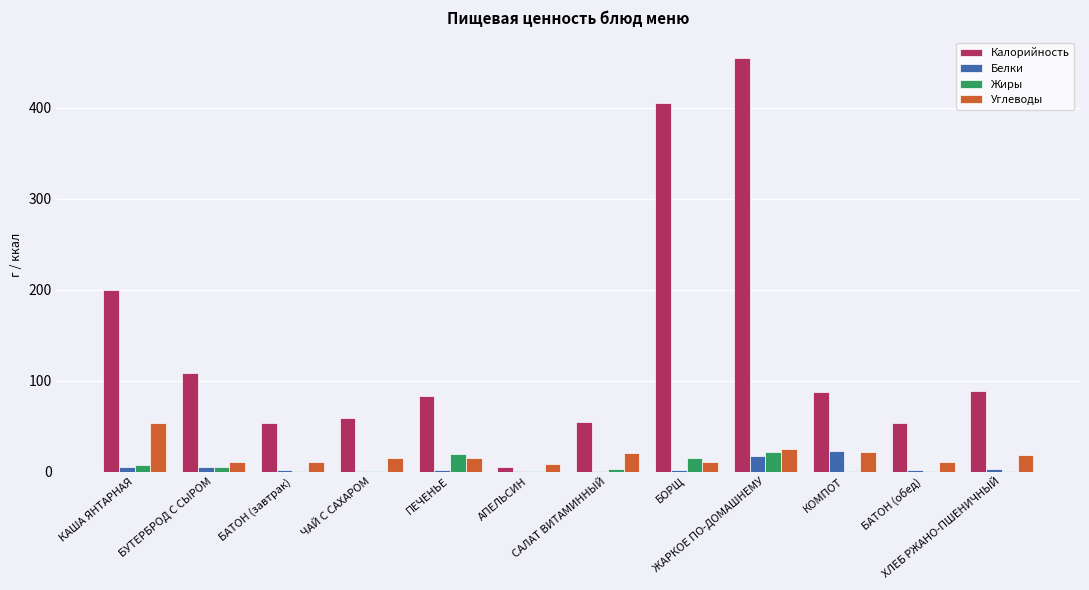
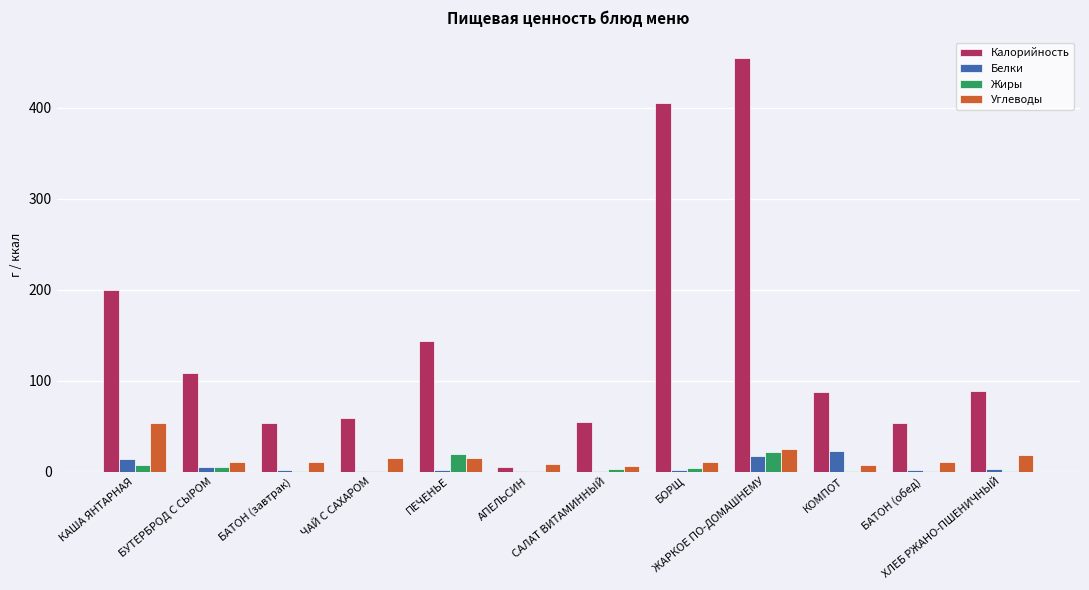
  {
    "Калорийность": {
      "КАША ЯНТАРНАЯ": 200,
      "БУТЕРБРОД С СЫРОМ": 110,
      "БАТОН (завтрак)": 50,
      "ЧАЙ С САХАРОМ": 60,
-     "ПЕЧЕНЬЕ": 80,
+     "ПЕЧЕНЬЕ": 140,
      "АПЕЛЬСИН": 0,
      "САЛАТ ВИТАМИННЫЙ": 50,
      "БОРЩ": 410,
      "ЖАРКОЕ ПО-ДОМАШНЕМУ": 450,
      "КОМПОТ": 90,
      "БАТОН (обед)": 50,
      "ХЛЕБ РЖАНО-ПШЕНИЧНЫЙ": 90
    },
    "Белки": {
-     "КАША ЯНТАРНАЯ": 5,
+     "КАША ЯНТАРНАЯ": 14,
      "БУТЕРБРОД С СЫРОМ": 10,
      "ЖАРКОЕ ПО-ДОМАШНЕМУ": 20,
      "КОМПОТ": 20
    },
    "Жиры": {
      "КАША ЯНТАРНАЯ": 10,
      "БУТЕРБРОД С СЫРОМ": 10,
      "ПЕЧЕНЬЕ": 20,
      "САЛАТ ВИТАМИННЫЙ": 0,
-     "БОРЩ": 10,
+     "БОРЩ": 0,
      "ЖАРКОЕ ПО-ДОМАШНЕМУ": 20
    },
    "Углеводы": {
      "КАША ЯНТАРНАЯ": 50,
      "БУТЕРБРОД С СЫРОМ": 10,
      "БАТОН (завтрак)": 10,
      "ЧАЙ С САХАРОМ": 10,
      "ПЕЧЕНЬЕ": 10,
      "АПЕЛЬСИН": 10,
-     "САЛАТ ВИТАМИННЫЙ": 20,
+     "САЛАТ ВИТАМИННЫЙ": 10,
      "БОРЩ": 10,
      "ЖАРКОЕ ПО-ДОМАШНЕМУ": 20,
-     "КОМПОТ": 20,
+     "КОМПОТ": 10,
      "БАТОН (обед)": 10,
      "ХЛЕБ РЖАНО-ПШЕНИЧНЫЙ": 20
    }
  }
